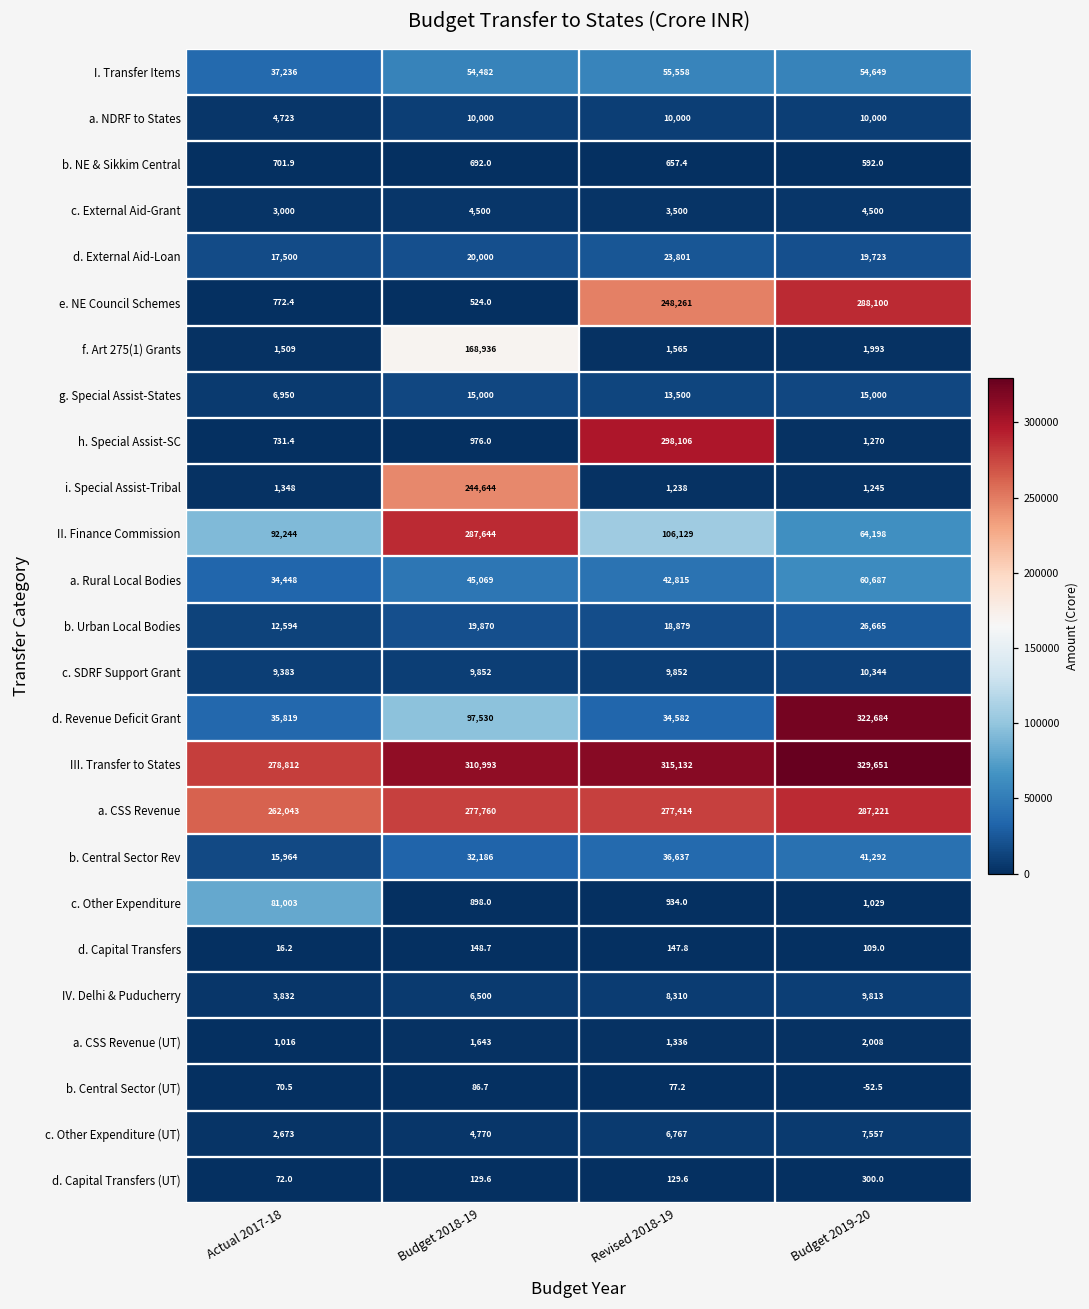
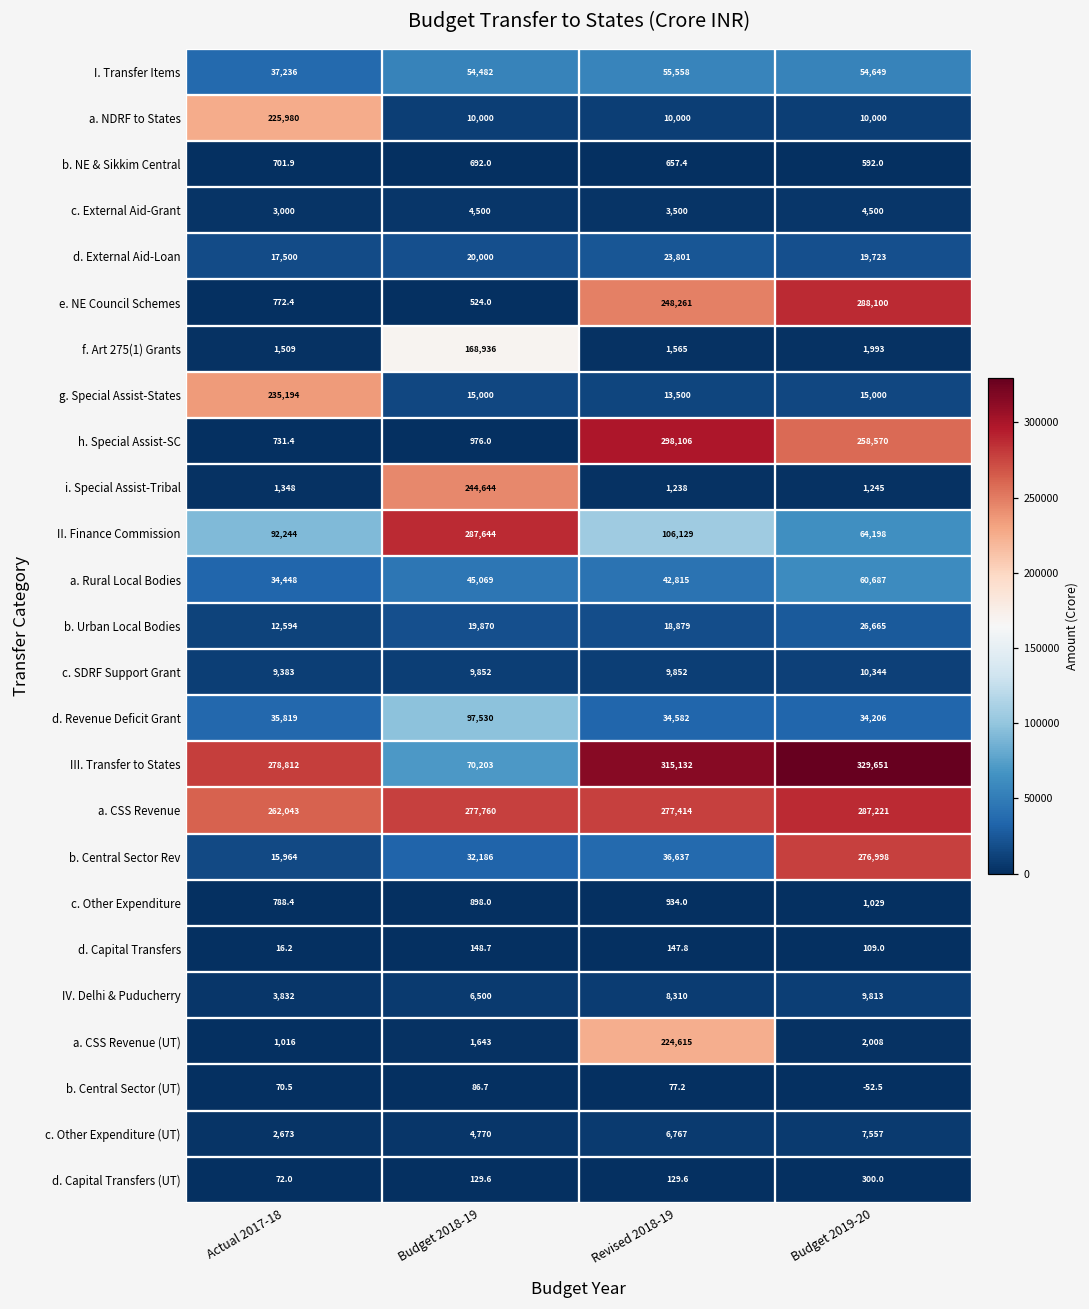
  {
    "I. Transfer Items": {
      "Actual 2017-18": "37,236",
      "Budget 2018-19": "54,482",
      "Revised 2018-19": "55,558",
      "Budget 2019-20": "54,649"
    },
    "a. NDRF to States": {
-     "Actual 2017-18": "4,723",
+     "Actual 2017-18": "225,980",
      "Budget 2018-19": "10,000",
      "Revised 2018-19": "10,000",
      "Budget 2019-20": "10,000"
    },
    "b. NE & Sikkim Central": {
      "Actual 2017-18": "701.9",
      "Budget 2018-19": "692.0",
      "Revised 2018-19": "657.4",
      "Budget 2019-20": "592.0"
    },
    "c. External Aid-Grant": {
      "Actual 2017-18": "3,000",
      "Budget 2018-19": "4,500",
      "Revised 2018-19": "3,500",
      "Budget 2019-20": "4,500"
    },
    "d. External Aid-Loan": {
      "Actual 2017-18": "17,500",
      "Budget 2018-19": "20,000",
      "Revised 2018-19": "23,801",
      "Budget 2019-20": "19,723"
    },
    "e. NE Council Schemes": {
      "Actual 2017-18": "772.4",
      "Budget 2018-19": "524.0",
      "Revised 2018-19": "248,261",
      "Budget 2019-20": "288,100"
    },
    "f. Art 275(1) Grants": {
      "Actual 2017-18": "1,509",
      "Budget 2018-19": "168,936",
      "Revised 2018-19": "1,565",
      "Budget 2019-20": "1,993"
    },
    "g. Special Assist-States": {
-     "Actual 2017-18": "6,950",
+     "Actual 2017-18": "235,194",
      "Budget 2018-19": "15,000",
      "Revised 2018-19": "13,500",
      "Budget 2019-20": "15,000"
    },
    "h. Special Assist-SC": {
      "Actual 2017-18": "731.4",
      "Budget 2018-19": "976.0",
      "Revised 2018-19": "298,106",
-     "Budget 2019-20": "1,270"
+     "Budget 2019-20": "258,570"
    },
    "i. Special Assist-Tribal": {
      "Actual 2017-18": "1,348",
      "Budget 2018-19": "244,644",
      "Revised 2018-19": "1,238",
      "Budget 2019-20": "1,245"
    },
    "II. Finance Commission": {
      "Actual 2017-18": "92,244",
      "Budget 2018-19": "287,644",
      "Revised 2018-19": "106,129",
      "Budget 2019-20": "64,198"
    },
    "a. Rural Local Bodies": {
      "Actual 2017-18": "34,448",
      "Budget 2018-19": "45,069",
      "Revised 2018-19": "42,815",
      "Budget 2019-20": "60,687"
    },
    "b. Urban Local Bodies": {
      "Actual 2017-18": "12,594",
      "Budget 2018-19": "19,870",
      "Revised 2018-19": "18,879",
      "Budget 2019-20": "26,665"
    },
    "c. SDRF Support Grant": {
      "Actual 2017-18": "9,383",
      "Budget 2018-19": "9,852",
      "Revised 2018-19": "9,852",
      "Budget 2019-20": "10,344"
    },
    "d. Revenue Deficit Grant": {
      "Actual 2017-18": "35,819",
      "Budget 2018-19": "97,530",
      "Revised 2018-19": "34,582",
-     "Budget 2019-20": "322,684"
+     "Budget 2019-20": "34,206"
    },
    "III. Transfer to States": {
      "Actual 2017-18": "278,812",
-     "Budget 2018-19": "310,993",
+     "Budget 2018-19": "70,203",
      "Revised 2018-19": "315,132",
      "Budget 2019-20": "329,651"
    },
    "a. CSS Revenue": {
      "Actual 2017-18": "262,043",
      "Budget 2018-19": "277,760",
      "Revised 2018-19": "277,414",
      "Budget 2019-20": "287,221"
    },
    "b. Central Sector Rev": {
      "Actual 2017-18": "15,964",
      "Budget 2018-19": "32,186",
      "Revised 2018-19": "36,637",
-     "Budget 2019-20": "41,292"
+     "Budget 2019-20": "276,998"
    },
    "c. Other Expenditure": {
-     "Actual 2017-18": "81,003",
+     "Actual 2017-18": "788.4",
      "Budget 2018-19": "898.0",
      "Revised 2018-19": "934.0",
      "Budget 2019-20": "1,029"
    },
    "d. Capital Transfers": {
      "Actual 2017-18": "16.2",
      "Budget 2018-19": "148.7",
      "Revised 2018-19": "147.8",
      "Budget 2019-20": "109.0"
    },
    "IV. Delhi & Puducherry": {
      "Actual 2017-18": "3,832",
      "Budget 2018-19": "6,500",
      "Revised 2018-19": "8,310",
      "Budget 2019-20": "9,813"
    },
    "a. CSS Revenue (UT)": {
      "Actual 2017-18": "1,016",
      "Budget 2018-19": "1,643",
-     "Revised 2018-19": "1,336",
+     "Revised 2018-19": "224,615",
      "Budget 2019-20": "2,008"
    },
    "b. Central Sector (UT)": {
      "Actual 2017-18": "70.5",
      "Budget 2018-19": "86.7",
      "Revised 2018-19": "77.2",
      "Budget 2019-20": "-52.5"
    },
    "c. Other Expenditure (UT)": {
      "Actual 2017-18": "2,673",
      "Budget 2018-19": "4,770",
      "Revised 2018-19": "6,767",
      "Budget 2019-20": "7,557"
    },
    "d. Capital Transfers (UT)": {
      "Actual 2017-18": "72.0",
      "Budget 2018-19": "129.6",
      "Revised 2018-19": "129.6",
      "Budget 2019-20": "300.0"
    }
  }
